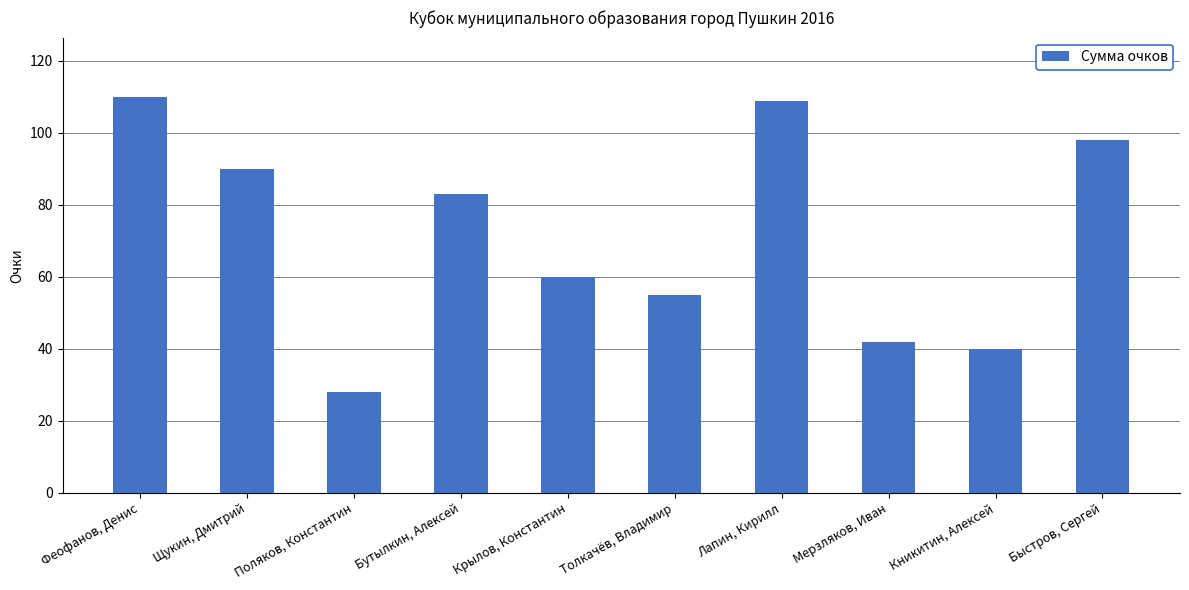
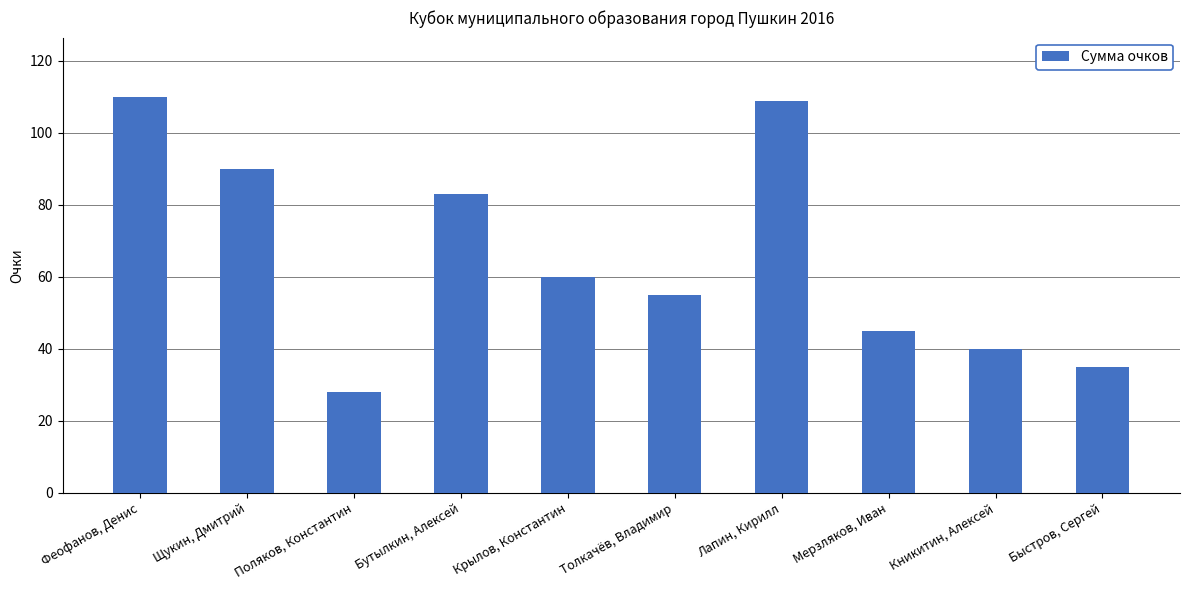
  {
    "Феофанов, Денис": 110,
    "Щукин, Дмитрий": 90,
    "Поляков, Константин": 28,
    "Бутылкин, Алексей": 83,
    "Крылов, Константин": 60,
    "Толкачёв, Владимир": 55,
    "Лапин, Кирилл": 109,
-   "Мерзляков, Иван": 42,
+   "Мерзляков, Иван": 45,
    "Кникитин, Алексей": 40,
-   "Быстров, Сергей": 98
+   "Быстров, Сергей": 35
  }
